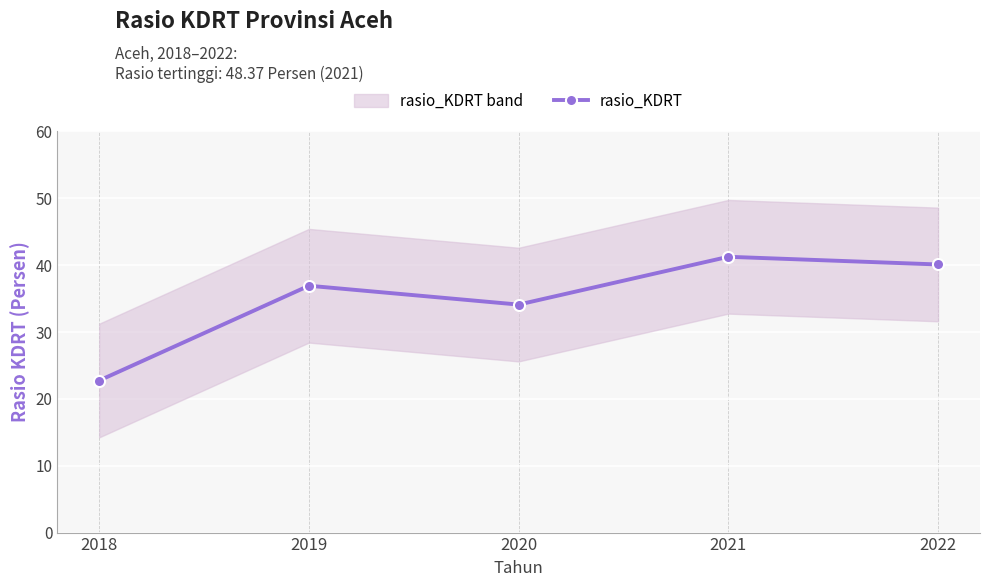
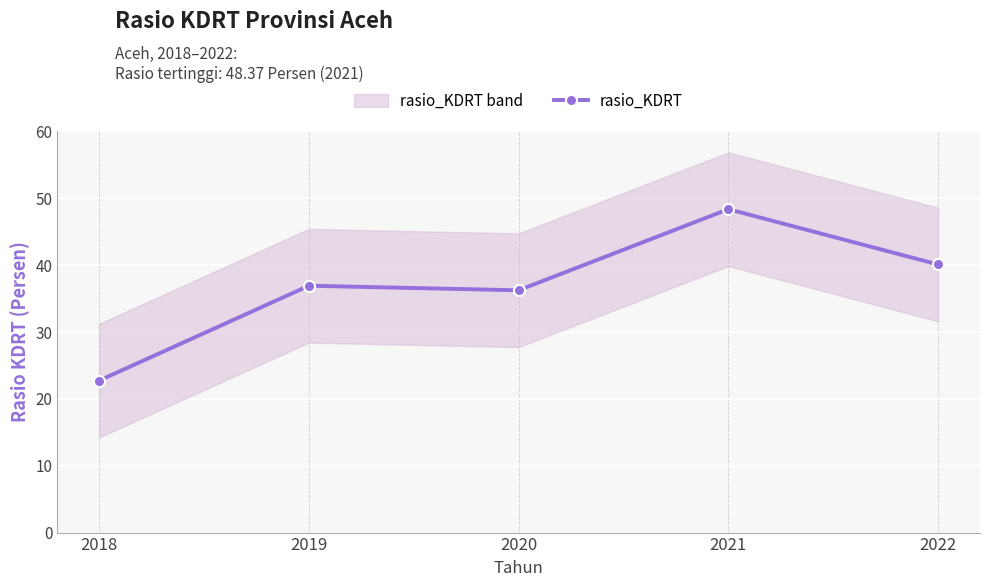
  {
    "rasio_KDRT": {
      "2018": 23,
      "2019": 37,
-     "2020": 34,
-     "2021": 41,
+     "2020": 36,
+     "2021": 48,
      "2022": 40
    }
  }
